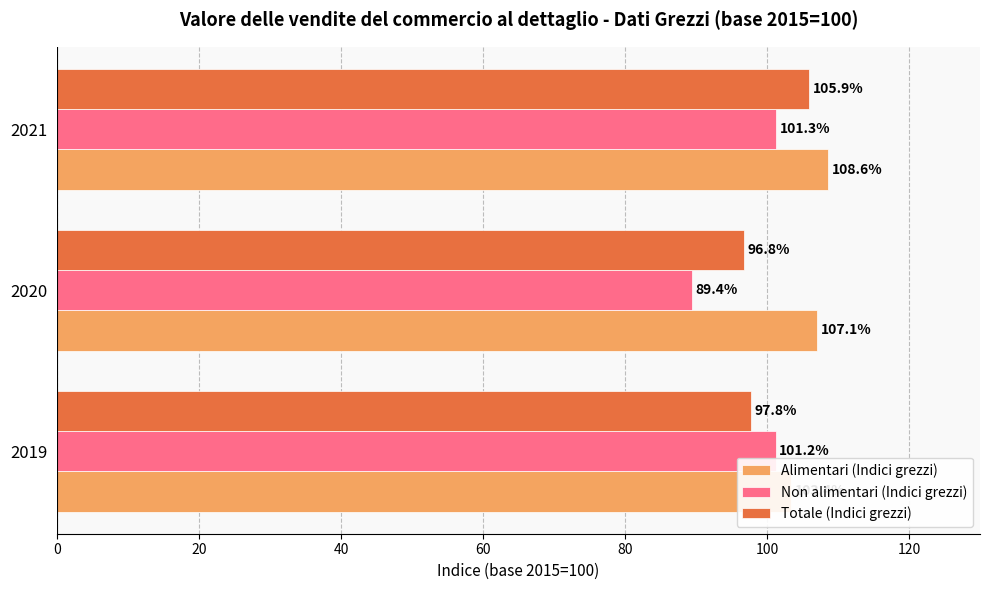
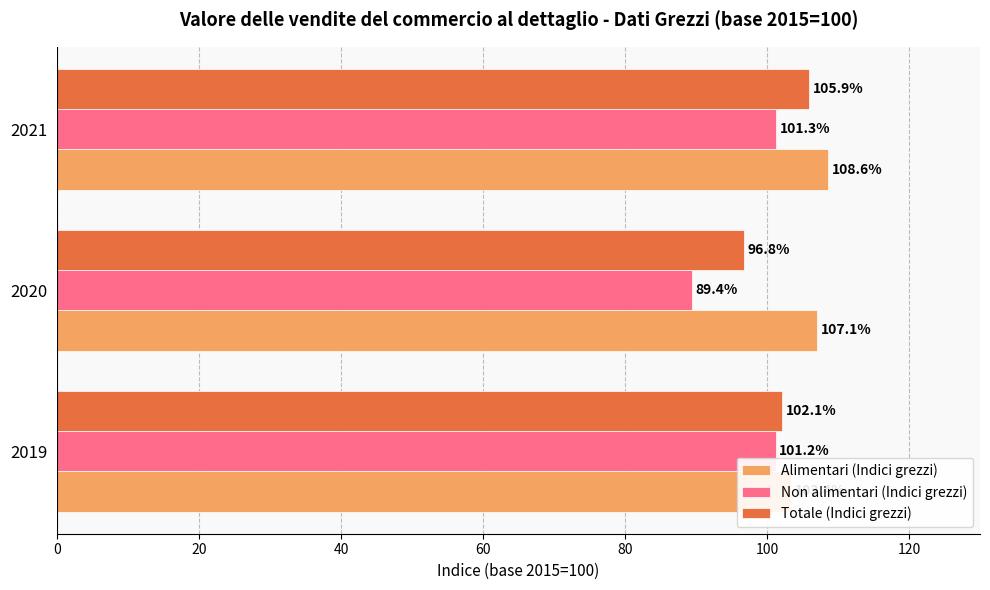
  {
    "Alimentari (Indici grezzi)": {
      "2021": "108.6%",
      "2020": "107.1%"
    },
    "Non alimentari (Indici grezzi)": {
      "2021": "101.3%",
      "2020": "89.4%"
    },
    "Totale (Indici grezzi)": {
      "2021": "105.9%",
      "2020": "96.8%",
-     "2019": "97.8%"
+     "2019": "102.1%"
    }
  }
